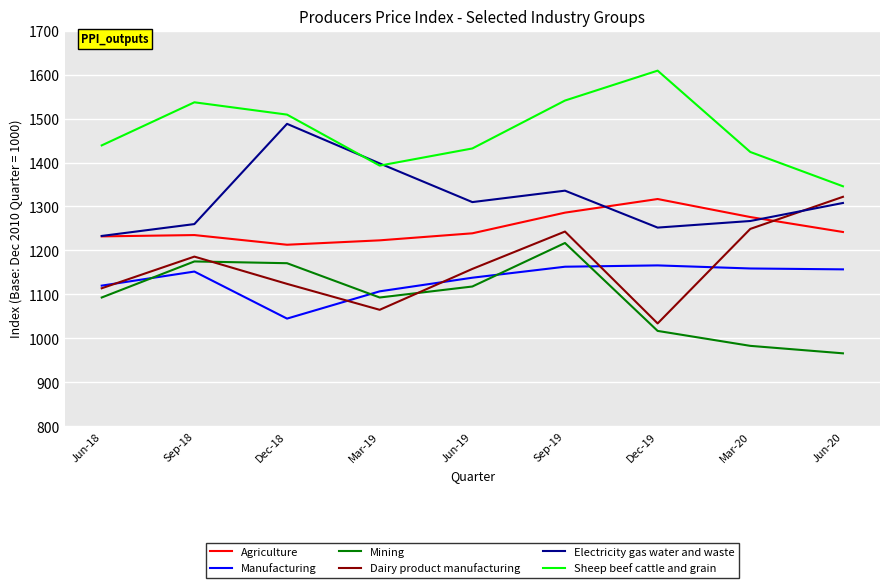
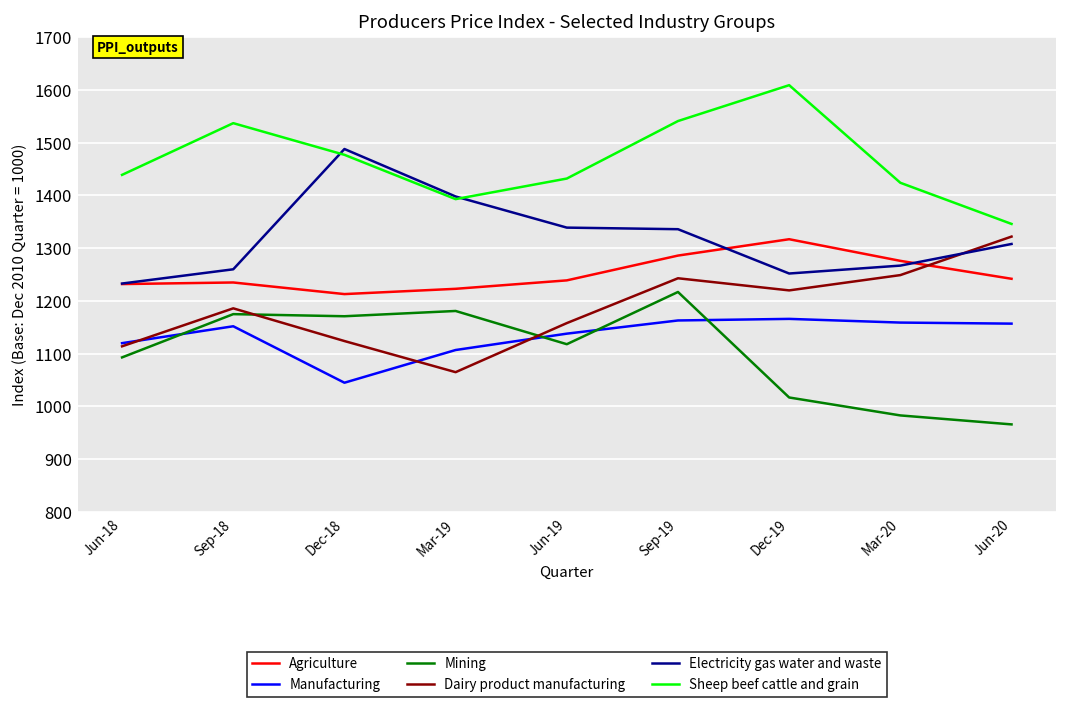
  {
    "Agriculture": {
      "Sep-18": 1240,
      "Dec-18": 1210,
      "Mar-19": 1220,
      "Jun-19": 1240,
      "Sep-19": 1290,
      "Dec-19": 1320,
      "Mar-20": 1280,
      "Jun-20": 1240
    },
    "Manufacturing": {
      "Jun-18": 1120,
      "Sep-18": 1150,
      "Dec-18": 1050,
      "Mar-19": 1110,
      "Jun-19": 1140,
      "Sep-19": 1160,
      "Dec-19": 1170,
      "Mar-20": 1160,
      "Jun-20": 1160
    },
    "Mining": {
      "Jun-18": 1090,
      "Sep-18": 1180,
      "Dec-18": 1170,
-     "Mar-19": 1090,
+     "Mar-19": 1180,
      "Jun-19": 1120,
      "Sep-19": 1220,
      "Dec-19": 1020,
      "Mar-20": 980,
      "Jun-20": 970
    },
    "Dairy product manufacturing": {
      "Jun-18": 1110,
      "Sep-18": 1190,
      "Dec-18": 1120,
      "Mar-19": 1070,
      "Jun-19": 1160,
      "Sep-19": 1240,
-     "Dec-19": 1030,
+     "Dec-19": 1220,
      "Mar-20": 1250,
      "Jun-20": 1320
    },
    "Electricity gas water and waste": {
      "Sep-18": 1260,
      "Dec-18": 1490,
-     "Jun-19": 1310,
+     "Jun-19": 1340,
      "Sep-19": 1340,
      "Dec-19": 1250,
      "Mar-20": 1270,
      "Jun-20": 1310
    },
    "Sheep beef cattle and grain": {
      "Jun-18": 1440,
      "Sep-18": 1540,
-     "Dec-18": 1510,
+     "Dec-18": 1480,
      "Jun-19": 1430,
      "Sep-19": 1540,
      "Dec-19": 1610,
      "Mar-20": 1420,
      "Jun-20": 1350
    }
  }
